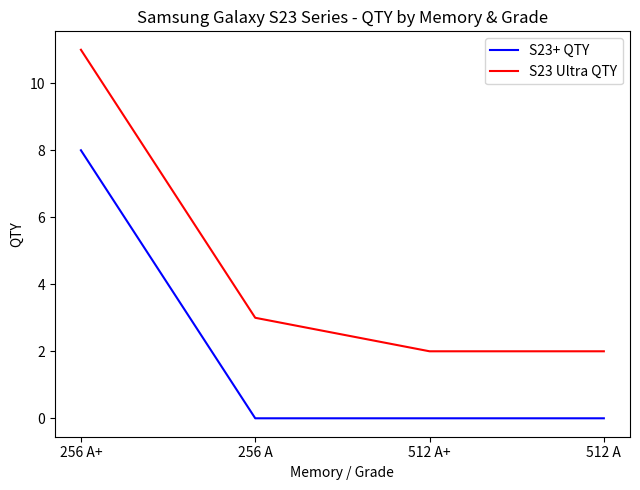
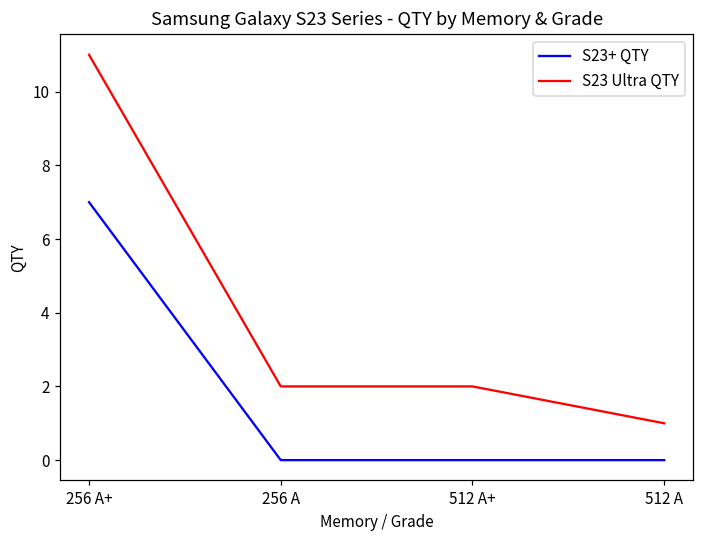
  {
    "S23+ QTY": {
-     "256 A+": 8,
+     "256 A+": 7,
      "256 A": 0,
      "512 A+": 0,
      "512 A": 0
    },
    "S23 Ultra QTY": {
      "256 A+": 11,
-     "256 A": 3,
+     "256 A": 2,
      "512 A+": 2,
-     "512 A": 2
+     "512 A": 1
    }
  }
